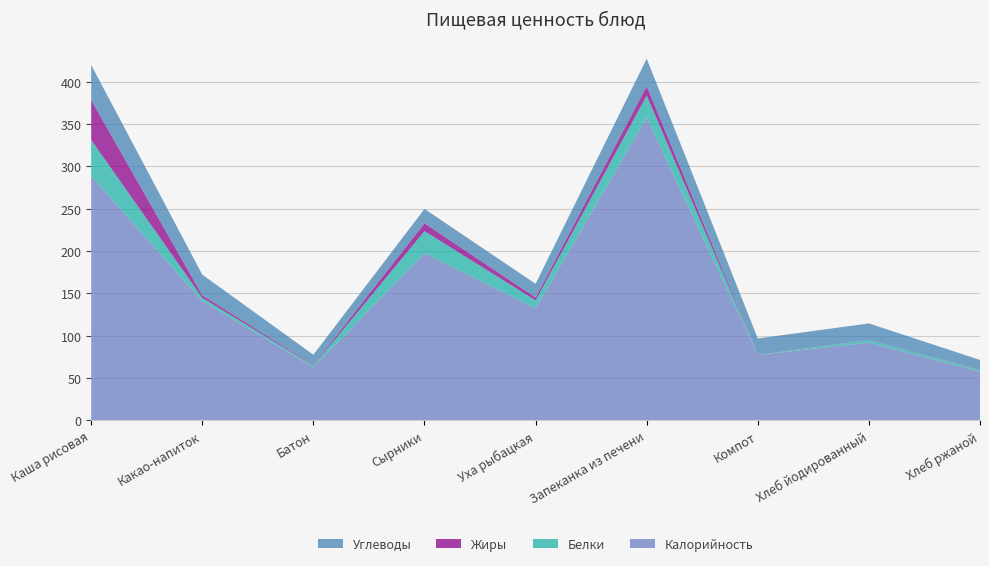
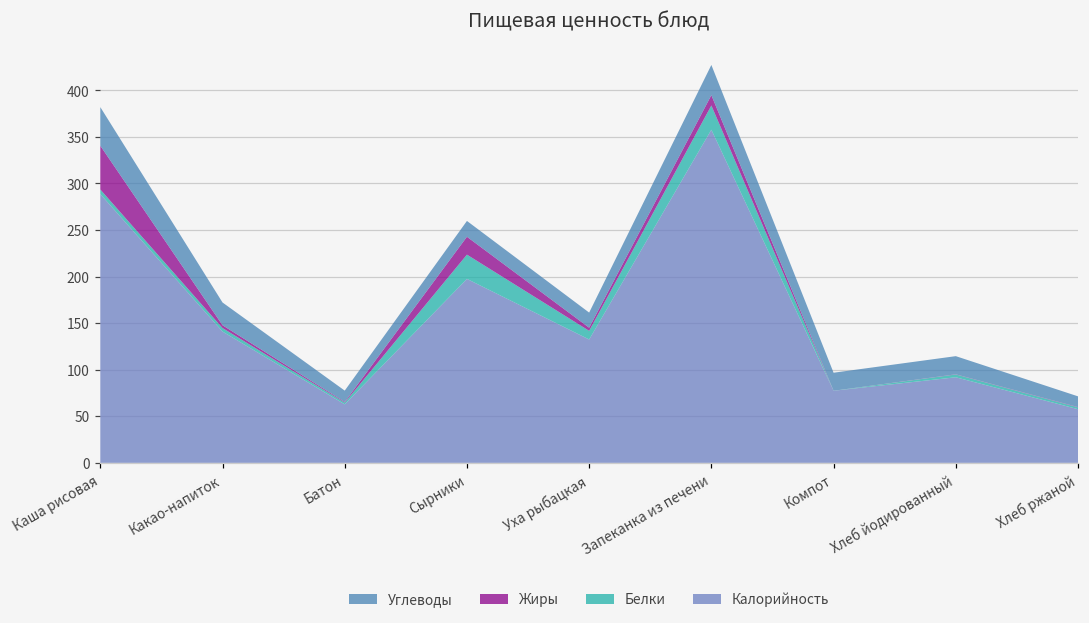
  {
    "Белки": {
-     "Каша рисовая": 40,
+     "Каша рисовая": 0,
      "Сырники": 30,
      "Уха рыбацкая": 10,
      "Запеканка из печени": 30
    },
    "Жиры": {
      "Каша рисовая": 50,
-     "Сырники": 10,
+     "Сырники": 20,
      "Уха рыбацкая": 0,
      "Запеканка из печени": 10
    }
  }
